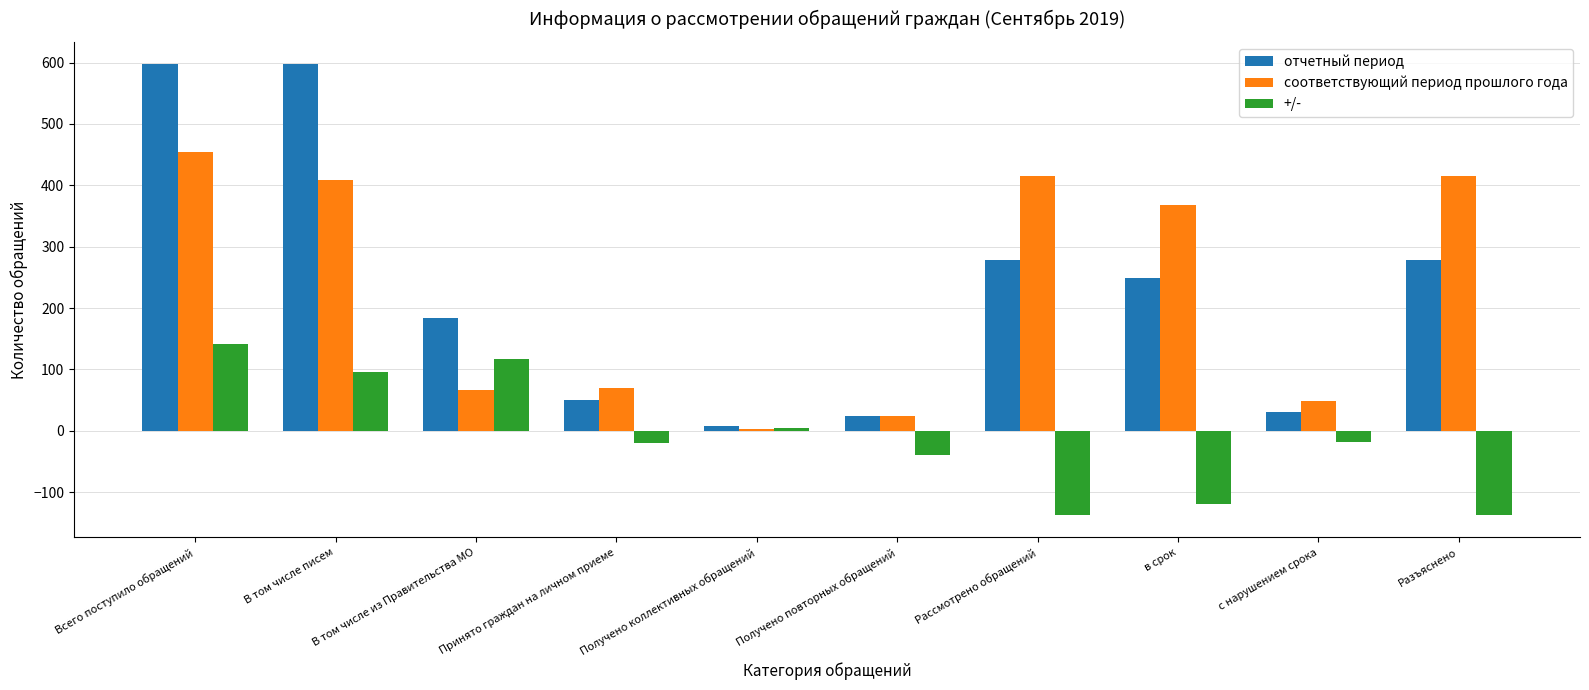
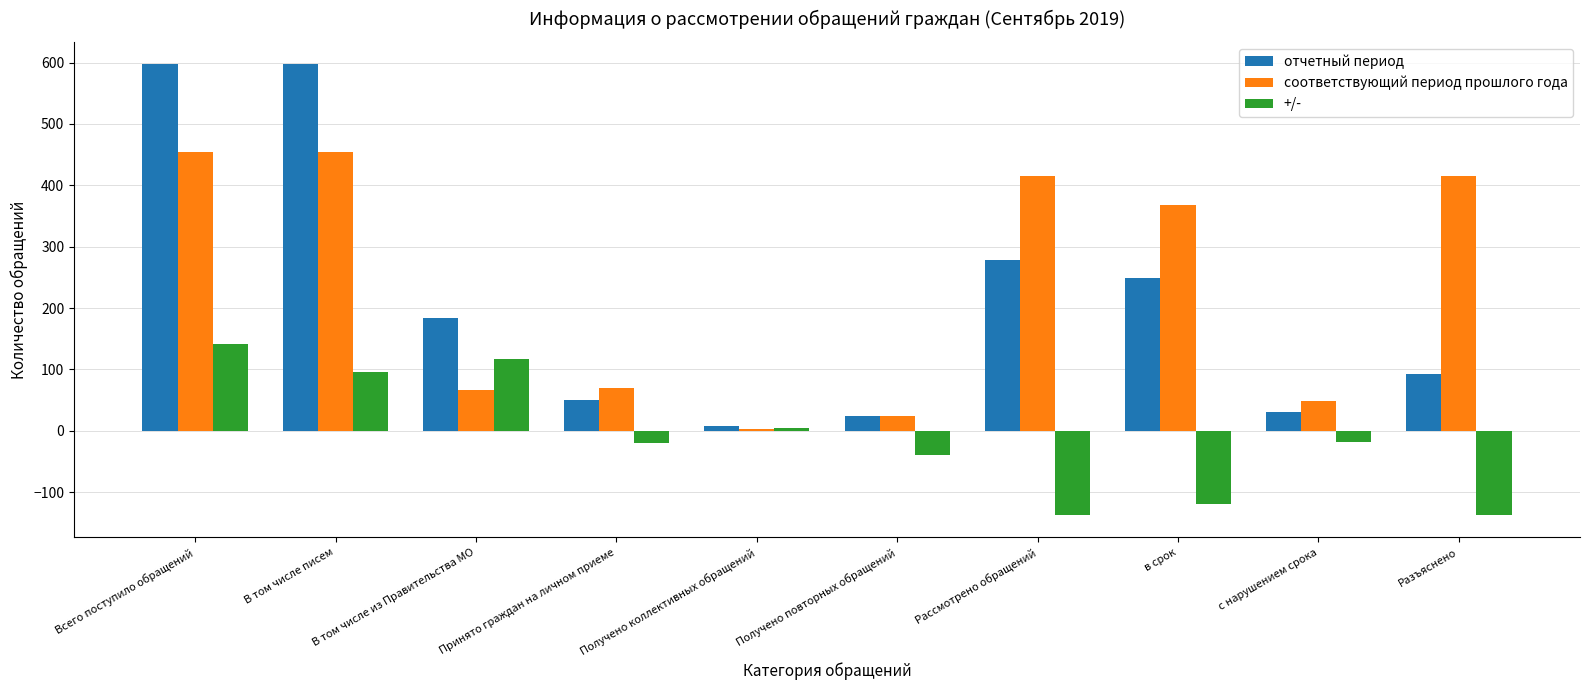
  {
    "отчетный период": {
      "Всего поступило обращений": 600,
      "В том числе писем": 600,
      "В том числе из Правительства МО": 180,
      "Принято граждан на личном приеме": 50,
      "Получено коллективных обращений": 10,
      "Получено повторных обращений": 20,
      "Рассмотрено обращений": 280,
      "в срок": 250,
      "с нарушением срока": 30,
-     "Разъяснено": 280
+     "Разъяснено": 90
    },
    "соответствующий период прошлого года": {
      "Всего поступило обращений": 460,
-     "В том числе писем": 410,
+     "В том числе писем": 460,
      "В том числе из Правительства МО": 70,
      "Принято граждан на личном приеме": 70,
      "Получено повторных обращений": 30,
      "Рассмотрено обращений": 420,
      "в срок": 370,
      "с нарушением срока": 50,
      "Разъяснено": 420
    },
    "+/-": {
      "Всего поступило обращений": 140,
      "В том числе писем": 100,
      "В том числе из Правительства МО": 120,
      "Принято граждан на личном приеме": -20,
      "Получено коллективных обращений": 10,
      "Получено повторных обращений": -40,
      "Рассмотрено обращений": -140,
      "в срок": -120,
      "с нарушением срока": -20,
      "Разъяснено": -140
    }
  }
